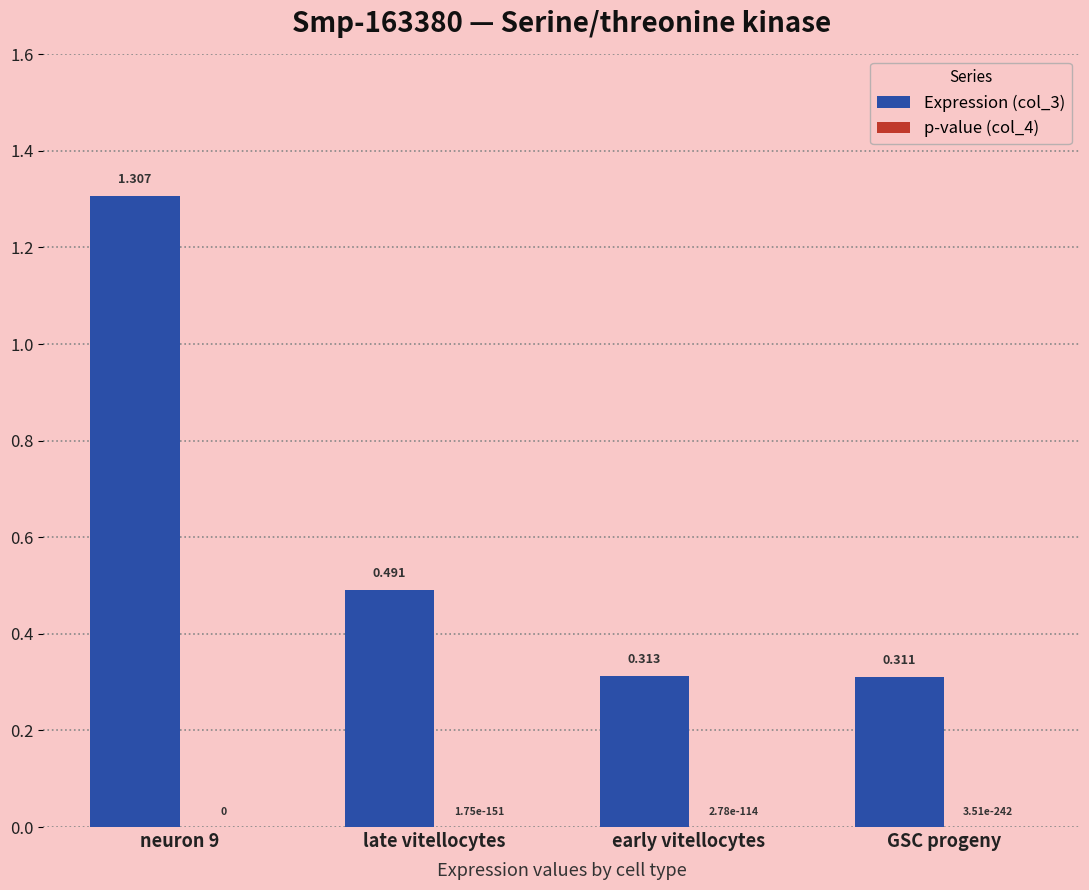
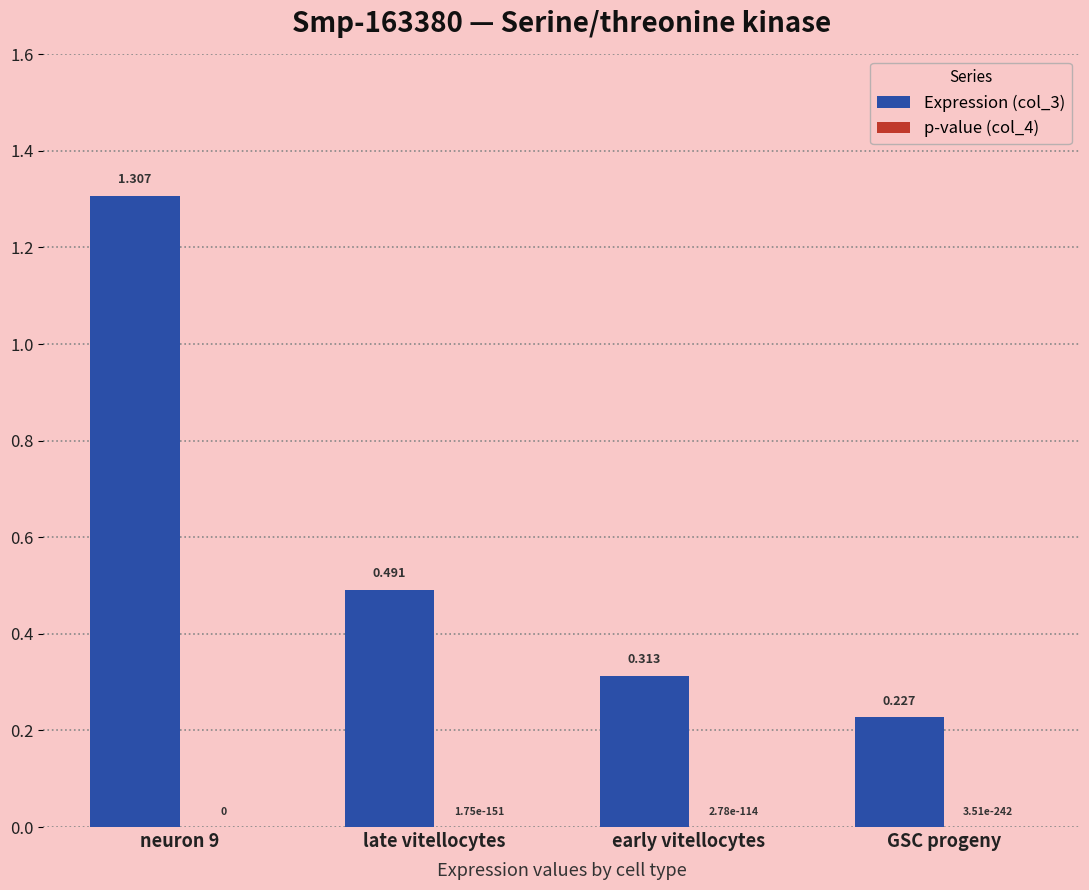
  {
    "Expression (col_3)": {
      "neuron 9": "1.307",
      "late vitellocytes": "0.491",
      "early vitellocytes": "0.313",
-     "GSC progeny": "0.311"
+     "GSC progeny": "0.227"
    },
    "p-value (col_4)": {
      "neuron 9": "0",
      "late vitellocytes": "1.75e-151",
      "early vitellocytes": "2.78e-114",
      "GSC progeny": "3.51e-242"
    }
  }
